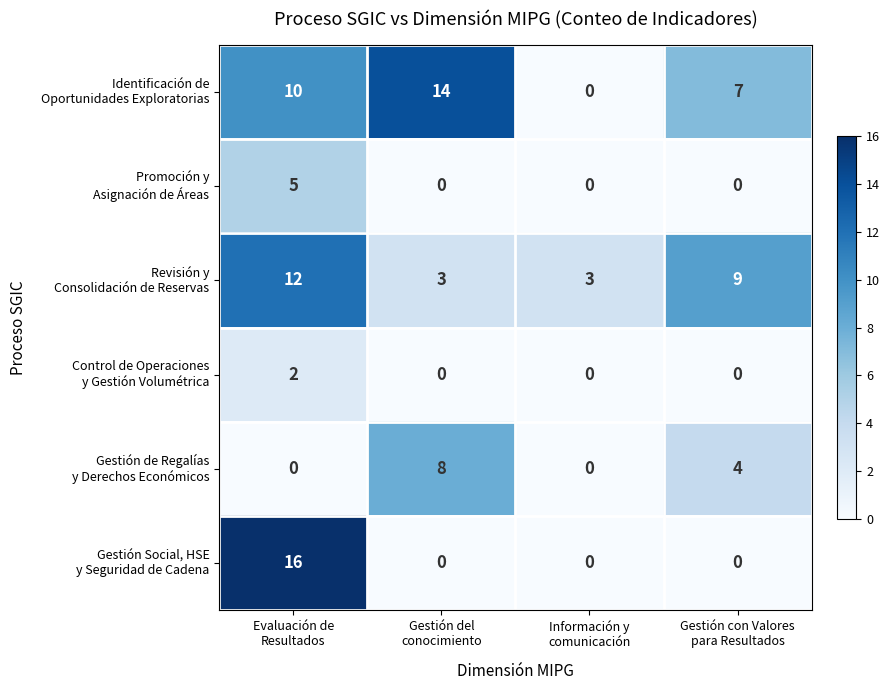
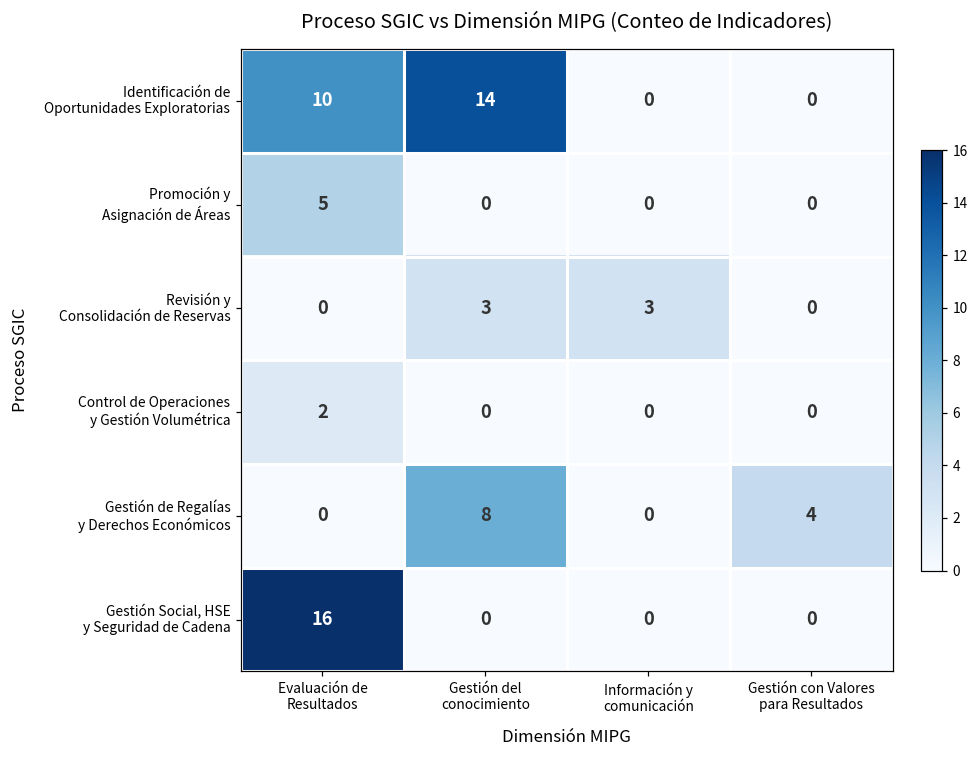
  {
    "Identificación de Oportunidades Exploratorias": {
      "Evaluación de Resultados": 10,
      "Gestión del conocimiento": 14,
      "Información y comunicación": 0,
-     "Gestión con Valores para Resultados": 7
+     "Gestión con Valores para Resultados": 0
    },
    "Promoción y Asignación de Áreas": {
      "Evaluación de Resultados": 5,
      "Gestión del conocimiento": 0,
      "Información y comunicación": 0,
      "Gestión con Valores para Resultados": 0
    },
    "Revisión y Consolidación de Reservas": {
-     "Evaluación de Resultados": 12,
+     "Evaluación de Resultados": 0,
      "Gestión del conocimiento": 3,
      "Información y comunicación": 3,
-     "Gestión con Valores para Resultados": 9
+     "Gestión con Valores para Resultados": 0
    },
    "Control de Operaciones y Gestión Volumétrica": {
      "Evaluación de Resultados": 2,
      "Gestión del conocimiento": 0,
      "Información y comunicación": 0,
      "Gestión con Valores para Resultados": 0
    },
    "Gestión de Regalías y Derechos Económicos": {
      "Evaluación de Resultados": 0,
      "Gestión del conocimiento": 8,
      "Información y comunicación": 0,
      "Gestión con Valores para Resultados": 4
    },
    "Gestión Social, HSE y Seguridad de Cadena": {
      "Evaluación de Resultados": 16,
      "Gestión del conocimiento": 0,
      "Información y comunicación": 0,
      "Gestión con Valores para Resultados": 0
    }
  }
